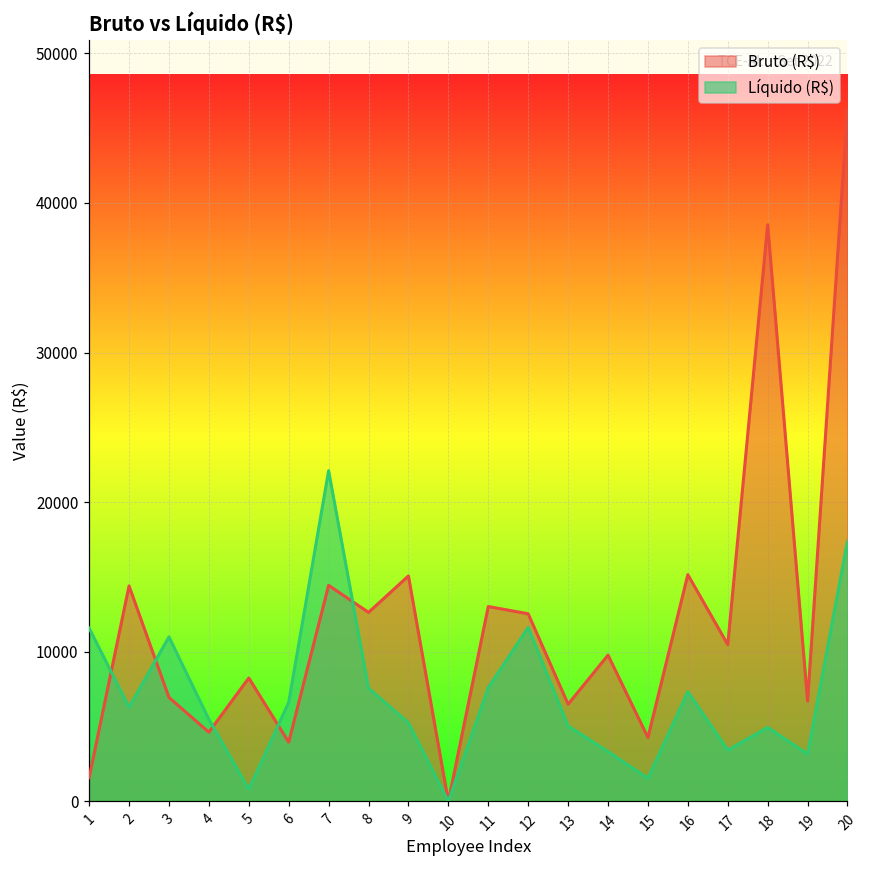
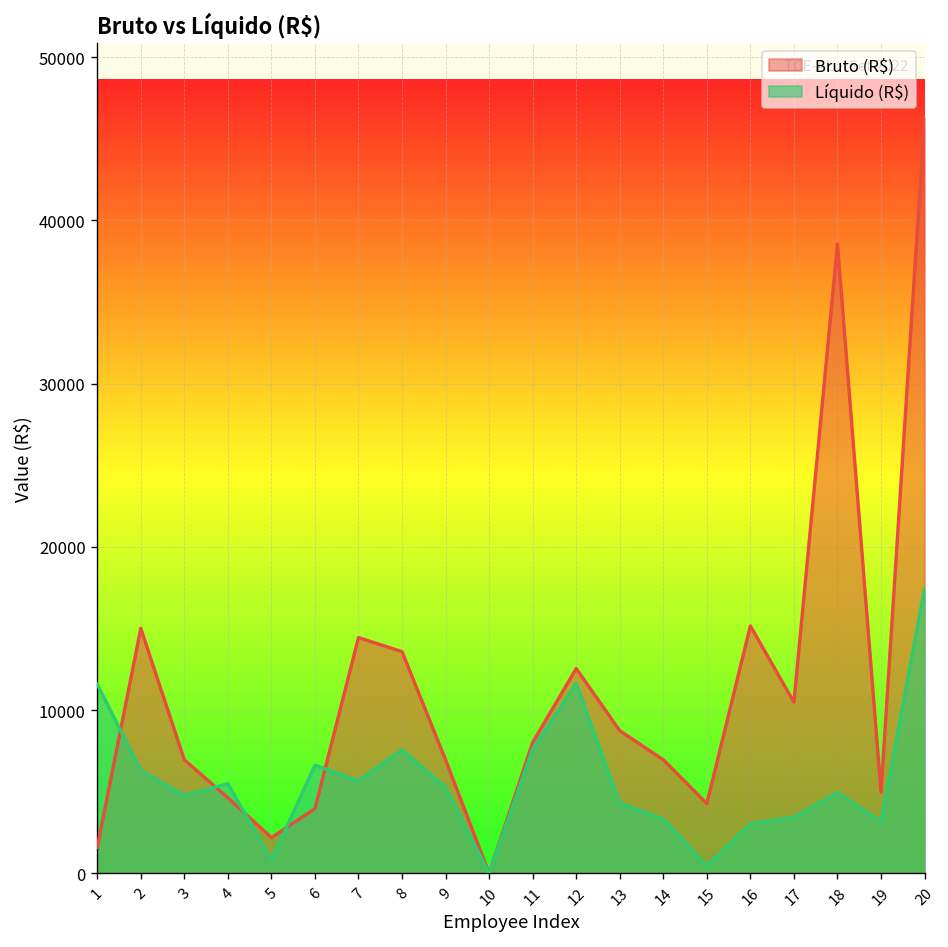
  {
    "Bruto (R$)": {
      "1": 1600,
-     "2": 14400,
+     "2": 15000,
      "3": 7000,
      "4": 4600,
-     "5": 8300,
+     "5": 2200,
      "6": 4000,
      "7": 14400,
-     "8": 12600,
-     "9": 15100,
-     "11": 13000,
+     "8": 13600,
+     "9": 7000,
+     "11": 8000,
      "12": 12500,
-     "13": 6500,
-     "14": 9800,
+     "13": 8700,
+     "14": 7000,
      "15": 4300,
      "16": 15200,
      "17": 10500,
      "18": 38500,
-     "19": 6700,
+     "19": 5000,
      "20": 46300
    },
    "Líquido (R$)": {
      "1": 11600,
      "2": 6300,
-     "3": 11000,
+     "3": 4800,
      "4": 5500,
      "5": 800,
      "6": 6600,
-     "7": 22100,
+     "7": 5700,
      "8": 7600,
      "9": 5200,
      "11": 7600,
      "12": 11600,
-     "13": 5000,
+     "13": 4300,
      "14": 3300,
-     "15": 1600,
-     "16": 7300,
+     "15": 400,
+     "16": 3000,
      "17": 3400,
      "18": 5000,
      "19": 3200,
      "20": 17400
    }
  }
